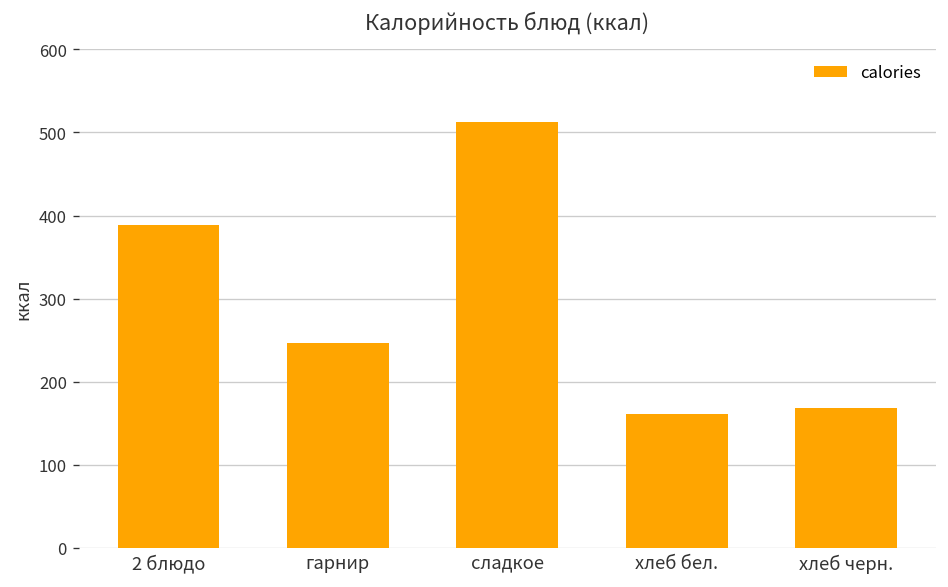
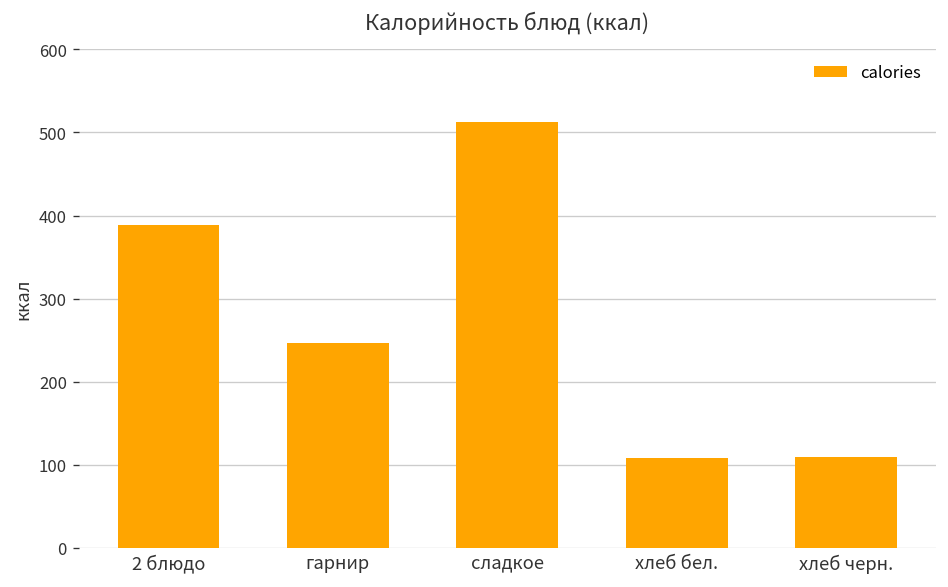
  {
    "2 блюдо": 390,
    "гарнир": 250,
    "сладкое": 510,
-   "хлеб бел.": 160,
-   "хлеб черн.": 170
+   "хлеб бел.": 110,
+   "хлеб черн.": 110
  }
